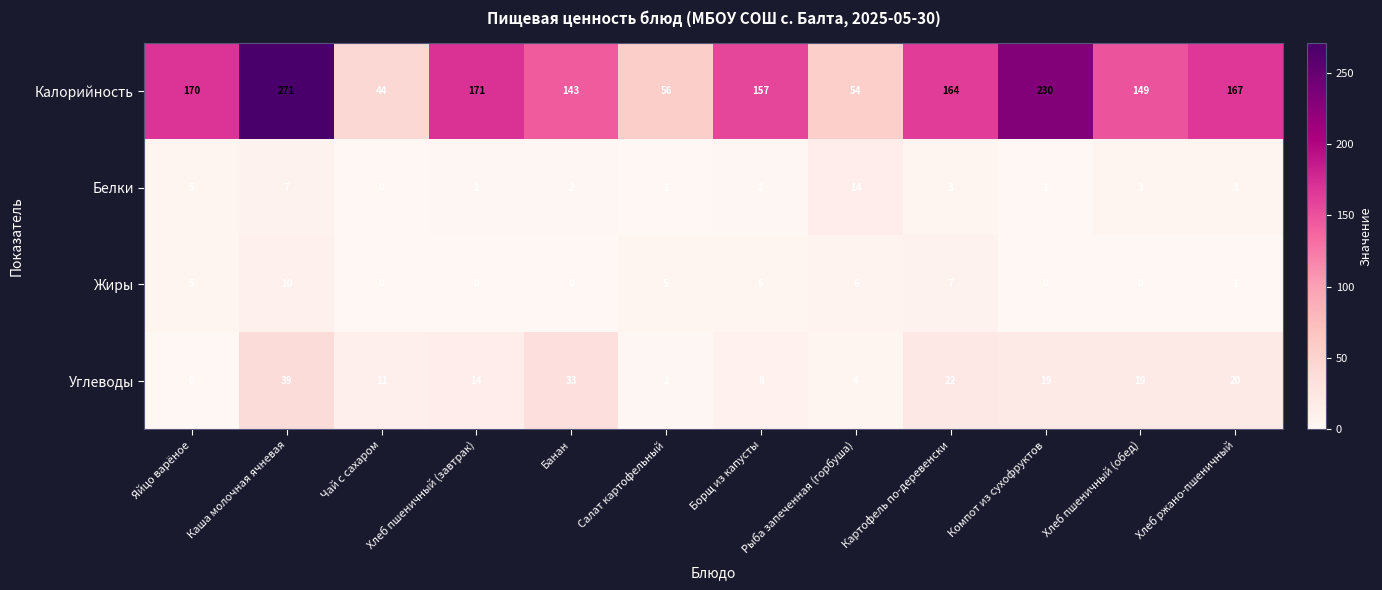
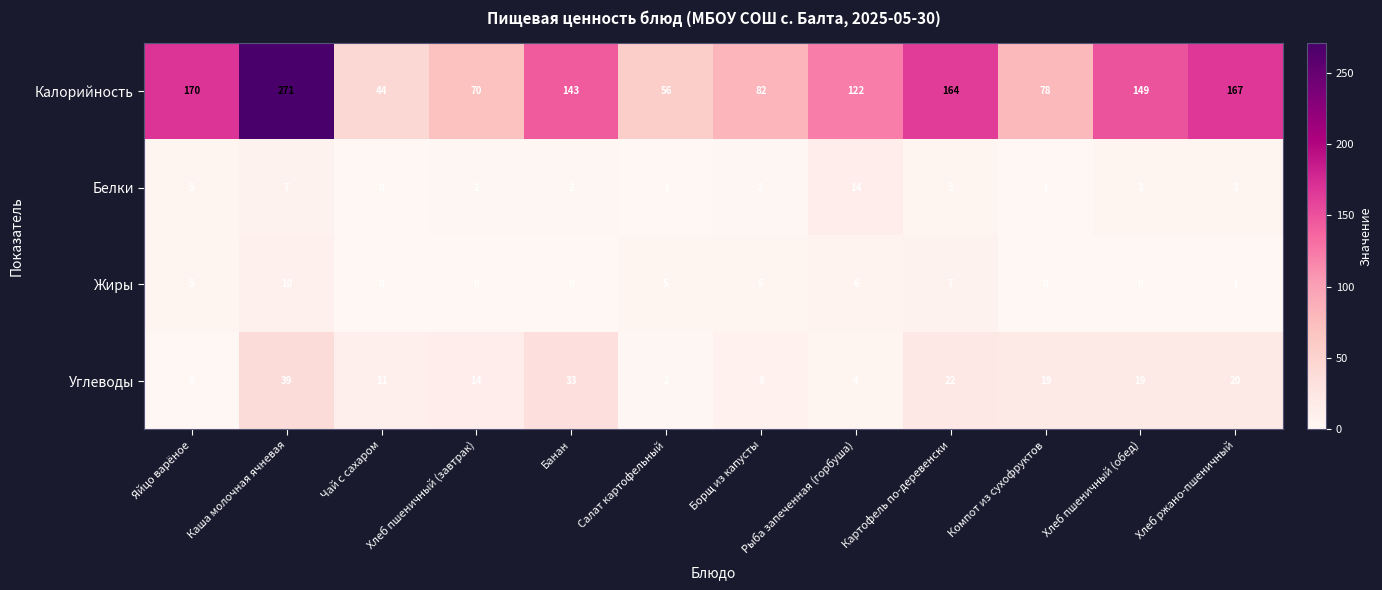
  {
    "Калорийность": {
      "Яйцо варёное": 170,
      "Каша молочная ячневая": 271,
-     "Хлеб пшеничный (завтрак)": 171,
+     "Хлеб пшеничный (завтрак)": 70,
      "Банан": 143,
      "Салат картофельный": 56,
-     "Борщ из капусты": 157,
-     "Рыба запеченная (горбуша)": 54,
+     "Борщ из капусты": 82,
+     "Рыба запеченная (горбуша)": 122,
      "Картофель по-деревенски": 164,
-     "Компот из сухофруктов": 230,
+     "Компот из сухофруктов": 78,
      "Хлеб пшеничный (обед)": 149,
      "Хлеб ржано-пшеничный": 167
    }
  }
